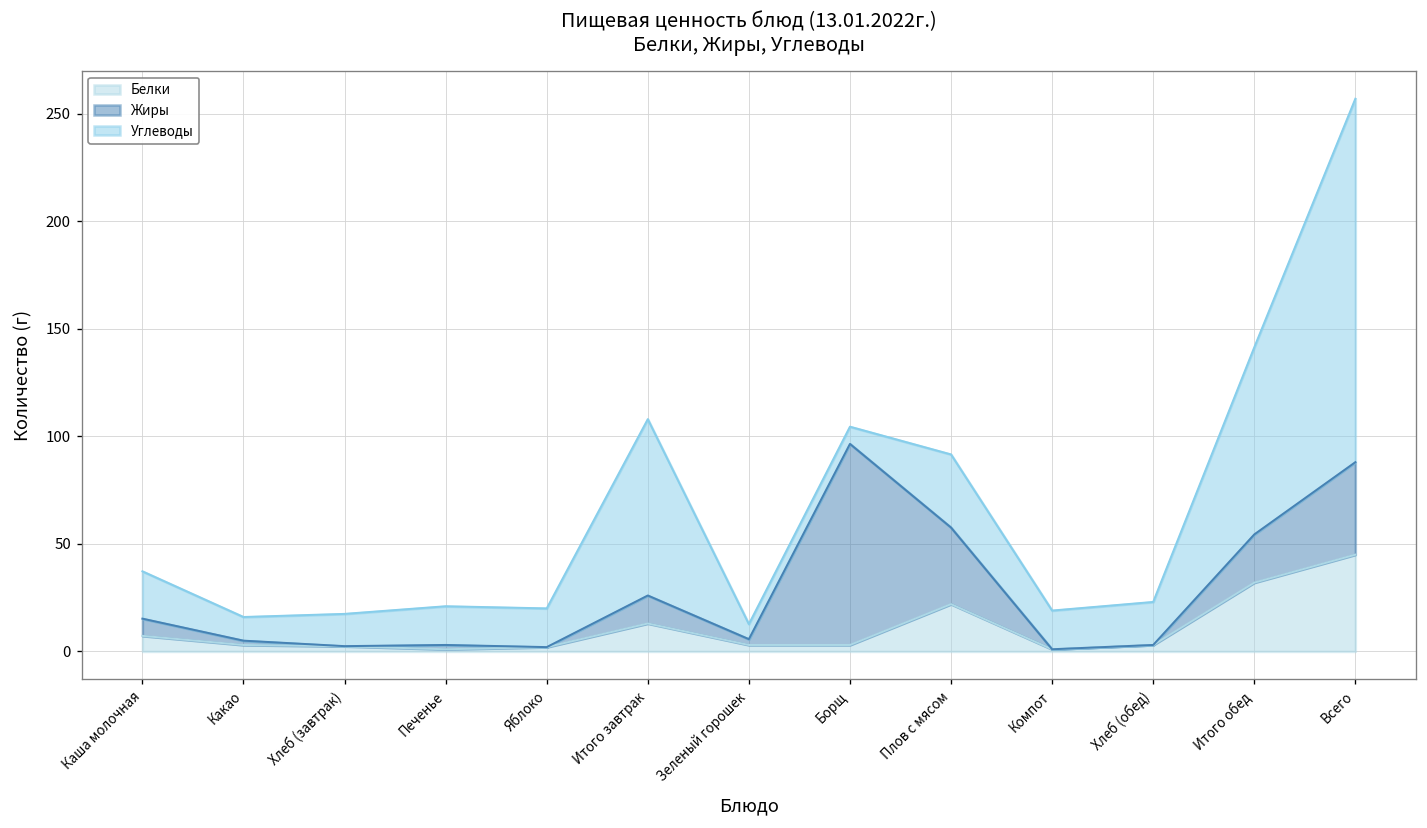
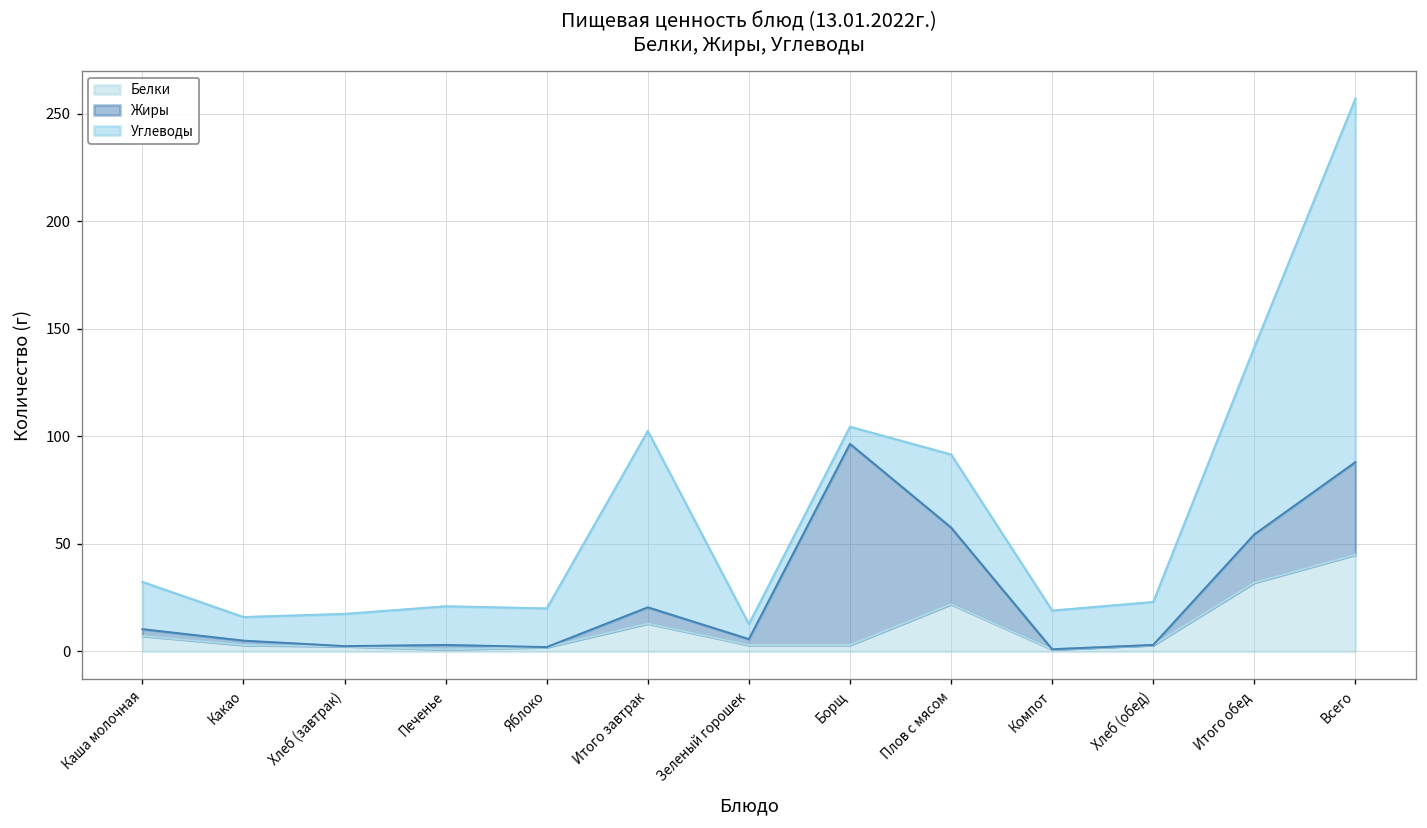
  {
    "Жиры": {
-     "Каша молочная": 8,
+     "Каша молочная": 3,
      "Какао": 2,
      "Печенье": 2,
-     "Итого завтрак": 13,
+     "Итого завтрак": 8,
      "Зеленый горошек": 3,
      "Борщ": 94,
      "Плов с мясом": 36,
      "Итого обед": 22,
      "Всего": 43
    }
  }
